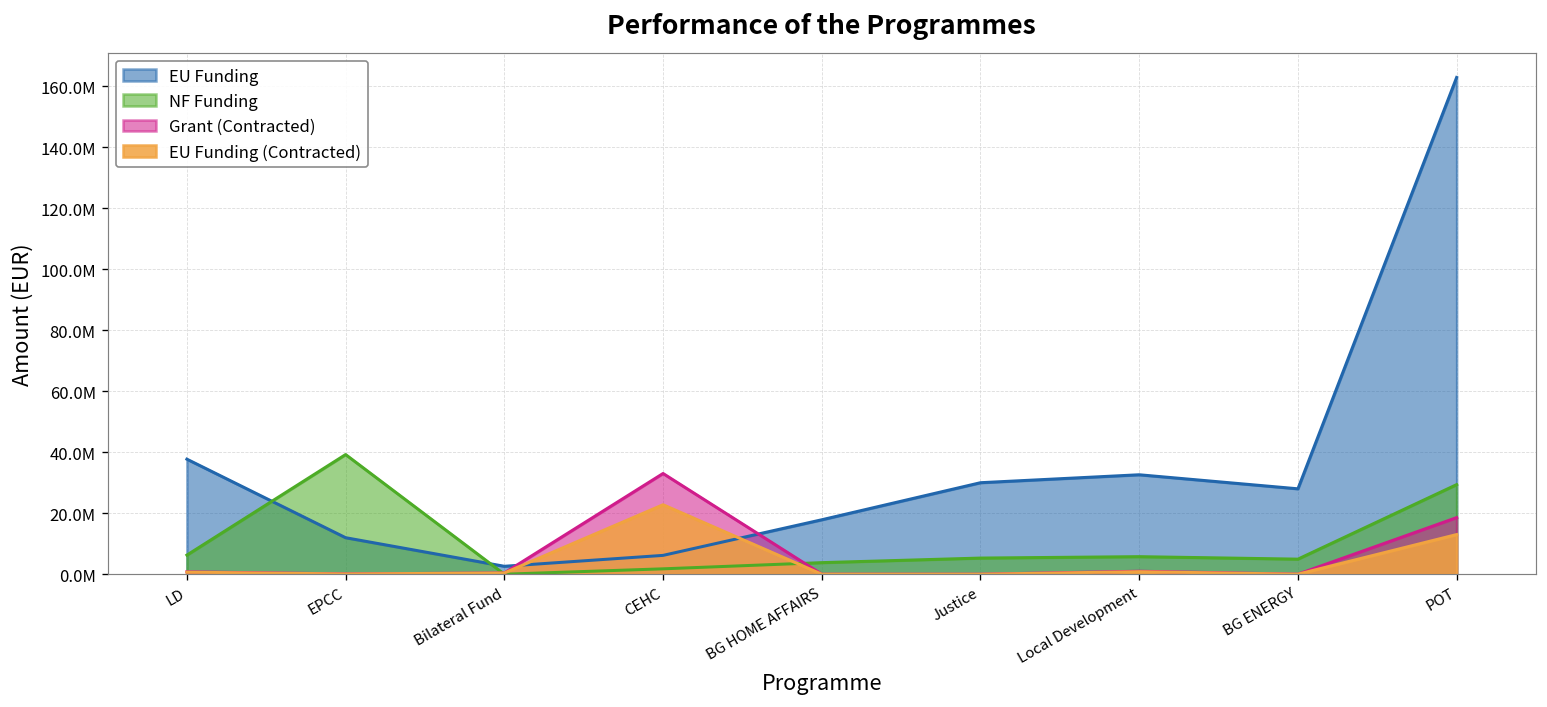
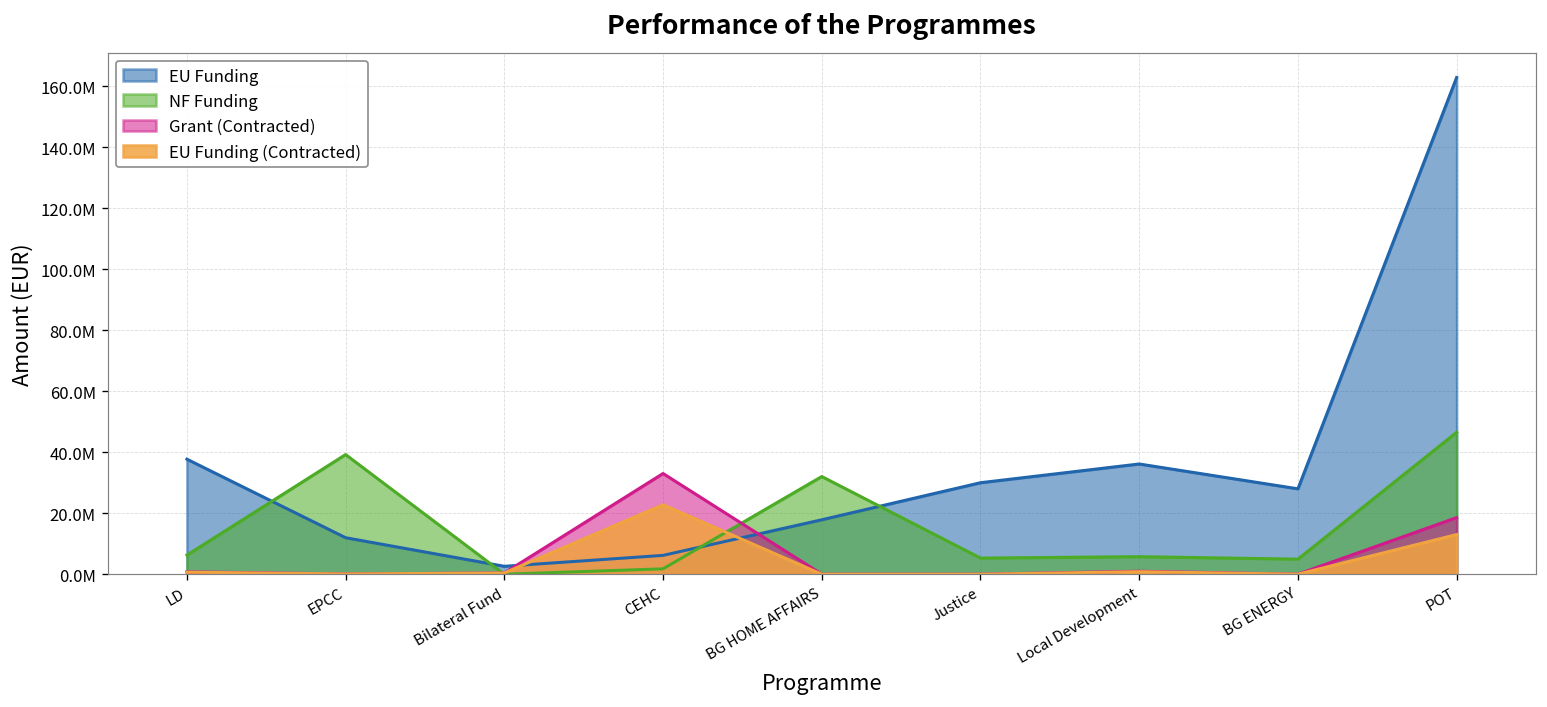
  {
    "EU Funding": {
      "LD": 38000000,
      "EPCC": 12000000,
      "Bilateral Fund": 3000000,
      "CEHC": 6000000,
      "BG HOME AFFAIRS": 18000000,
      "Justice": 30000000,
-     "Local Development": 33000000,
+     "Local Development": 36000000,
      "BG ENERGY": 28000000,
      "POT": 163000000
    },
    "NF Funding": {
      "LD": 6000000,
      "EPCC": 39000000,
      "CEHC": 2000000,
-     "BG HOME AFFAIRS": 4000000,
+     "BG HOME AFFAIRS": 32000000,
      "Justice": 5000000,
      "Local Development": 6000000,
      "BG ENERGY": 5000000,
-     "POT": 29000000
+     "POT": 47000000
    },
    "Grant (Contracted)": {
      "CEHC": 33000000,
      "POT": 19000000
    },
    "EU Funding (Contracted)": {
      "CEHC": 23000000,
      "POT": 13000000
    }
  }
